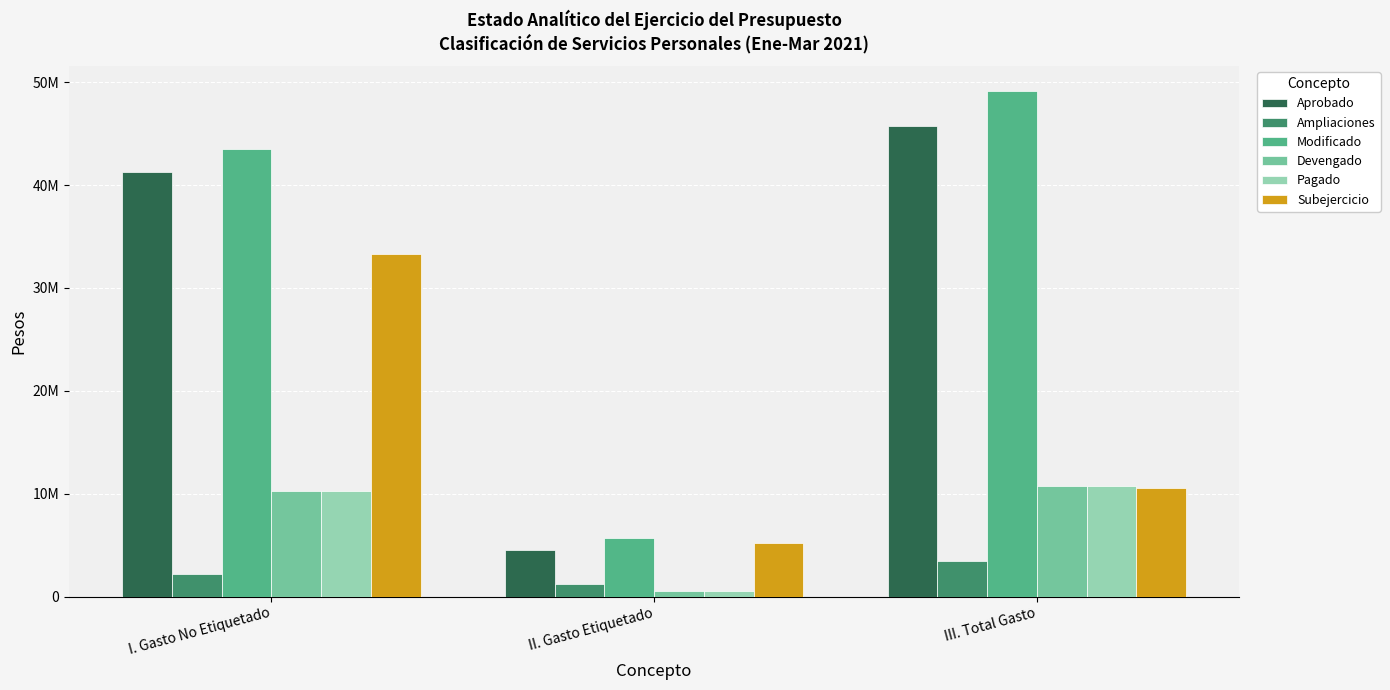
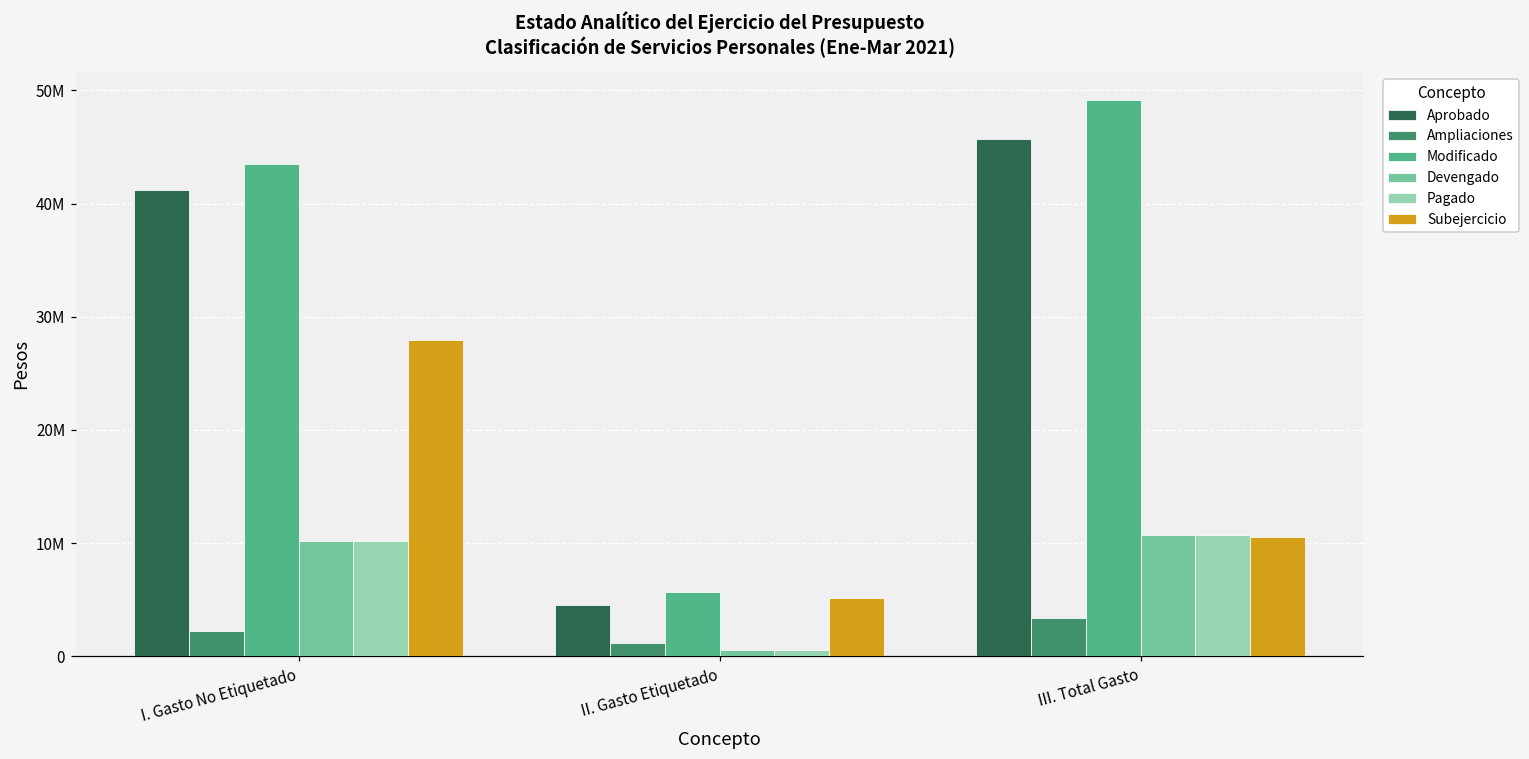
  {
    "Subejercicio": {
-     "I. Gasto No Etiquetado": 33300000,
+     "I. Gasto No Etiquetado": 27900000,
      "II. Gasto Etiquetado": 5200000,
      "III. Total Gasto": 10600000
    }
  }
